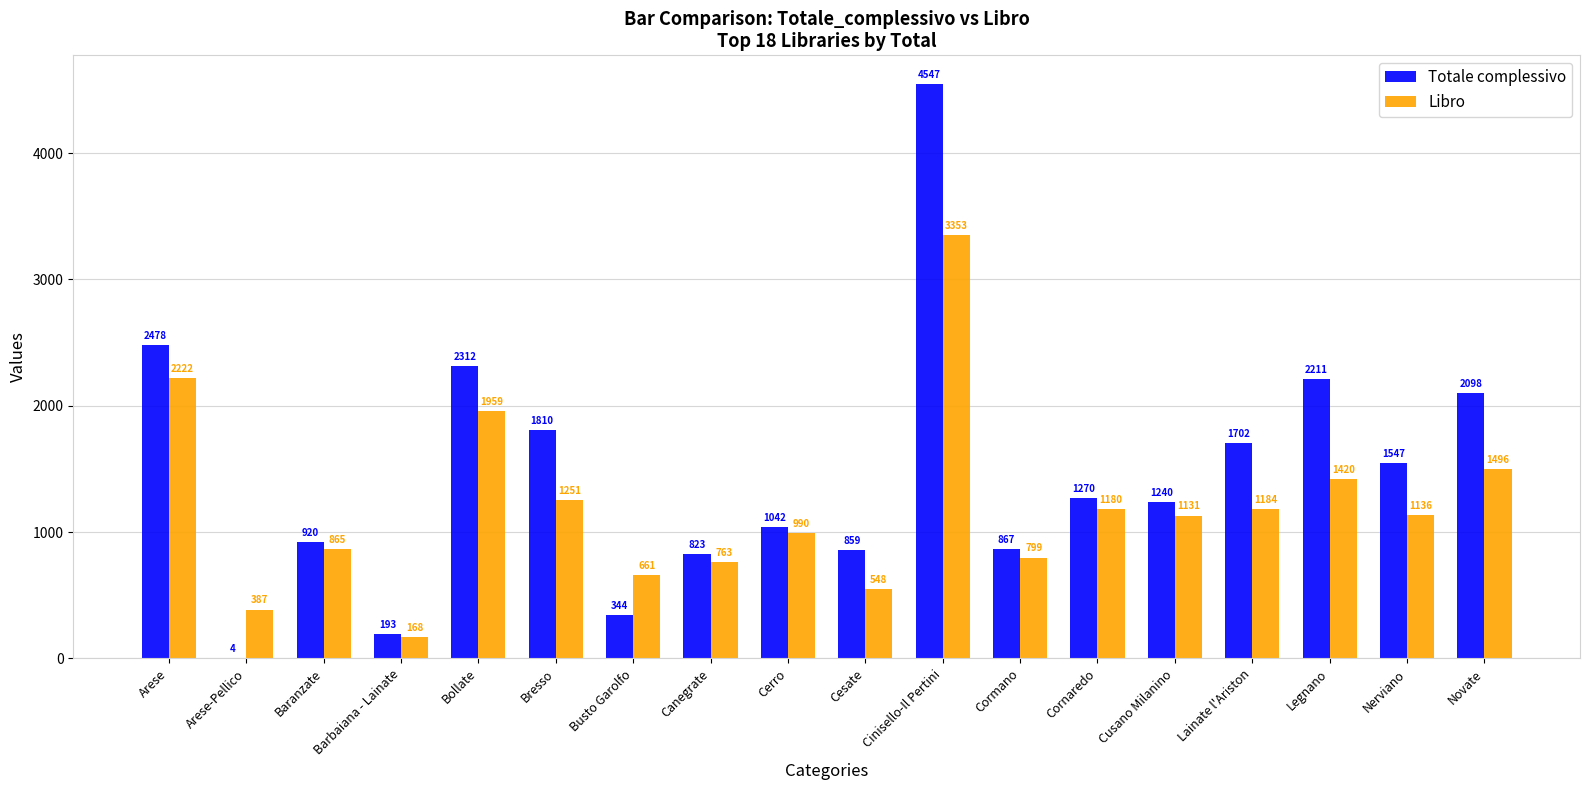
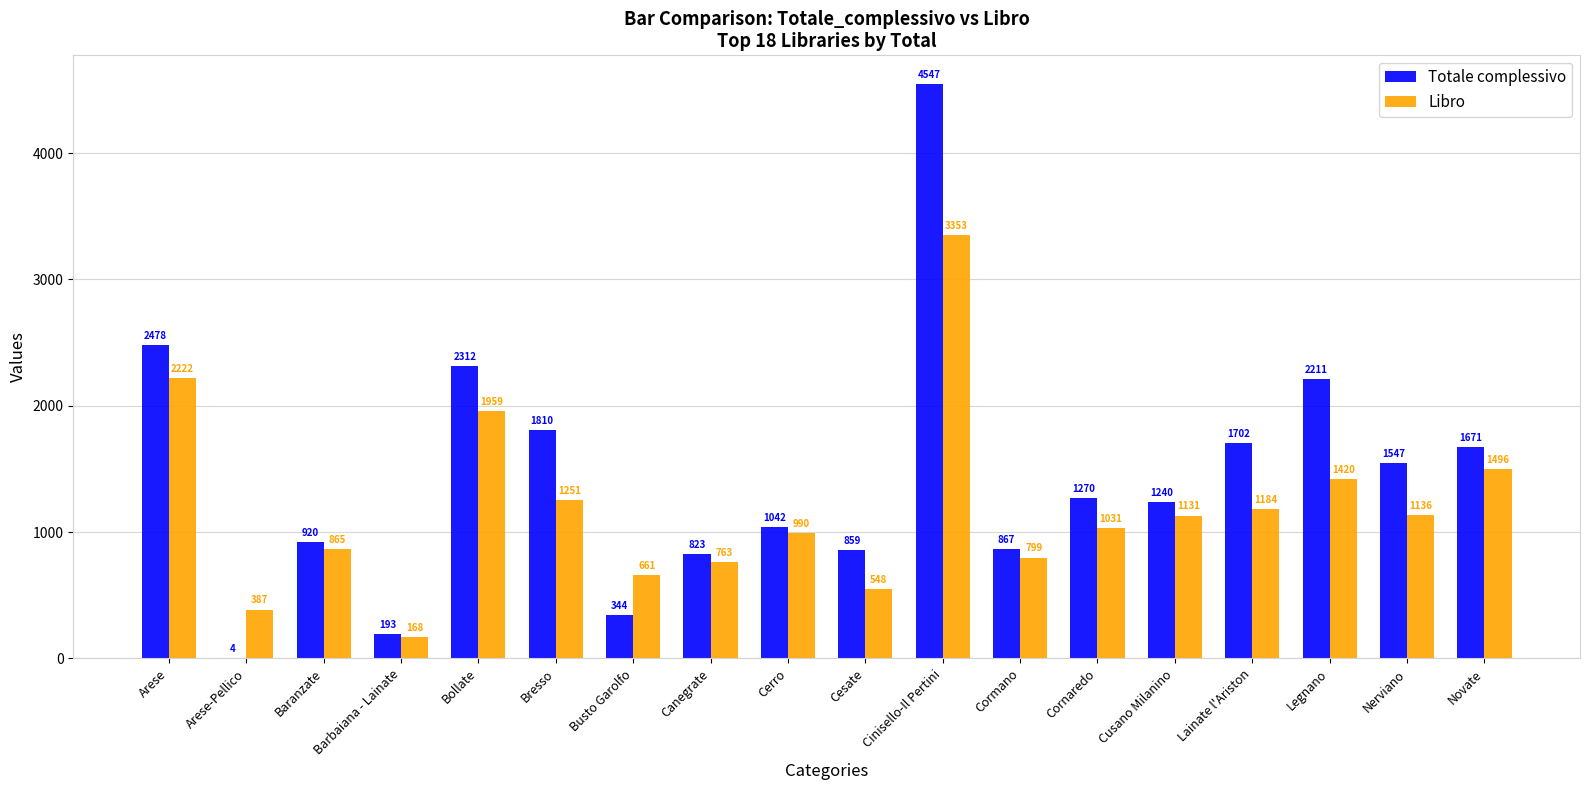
  {
    "Totale complessivo": {
      "Arese": 2478,
      "Arese-Pellico": 4,
      "Baranzate": 920,
      "Barbaiana - Lainate": 193,
      "Bollate": 2312,
      "Bresso": 1810,
      "Busto Garolfo": 344,
      "Canegrate": 823,
      "Cerro": 1042,
      "Cesate": 859,
      "Cinisello-Il Pertini": 4547,
      "Cormano": 867,
      "Cornaredo": 1270,
      "Cusano Milanino": 1240,
      "Lainate l'Ariston": 1702,
      "Legnano": 2211,
      "Nerviano": 1547,
-     "Novate": 2098
+     "Novate": 1671
    },
    "Libro": {
      "Arese": 2222,
      "Arese-Pellico": 387,
      "Baranzate": 865,
      "Barbaiana - Lainate": 168,
      "Bollate": 1959,
      "Bresso": 1251,
      "Busto Garolfo": 661,
      "Canegrate": 763,
      "Cerro": 990,
      "Cesate": 548,
      "Cinisello-Il Pertini": 3353,
      "Cormano": 799,
-     "Cornaredo": 1180,
+     "Cornaredo": 1031,
      "Cusano Milanino": 1131,
      "Lainate l'Ariston": 1184,
      "Legnano": 1420,
      "Nerviano": 1136,
      "Novate": 1496
    }
  }
